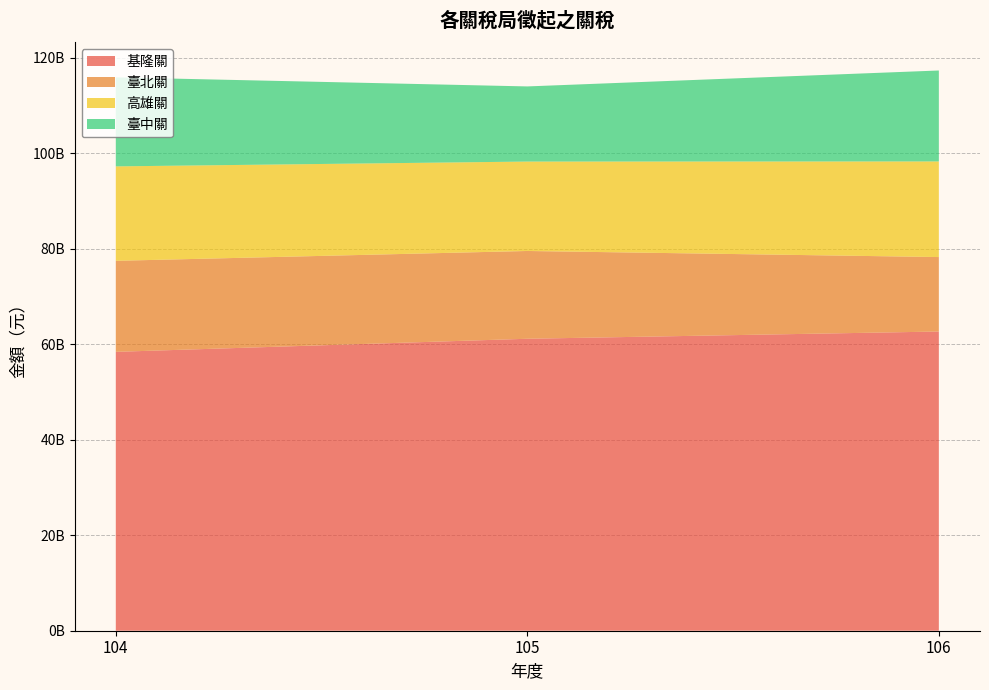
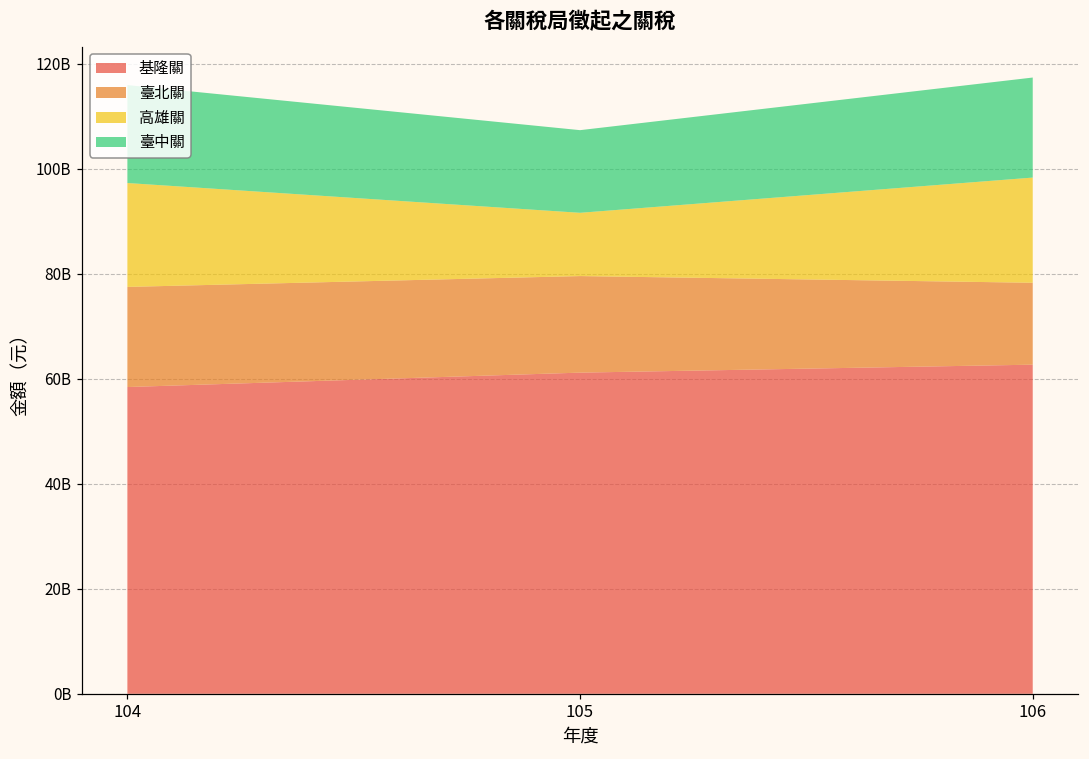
  {
    "高雄關": {
      "104": 20000000000,
-     "105": 19000000000,
+     "105": 12000000000,
      "106": 20000000000
    },
    "臺中關": {
      "105": 16000000000,
      "106": 19000000000
    }
  }
